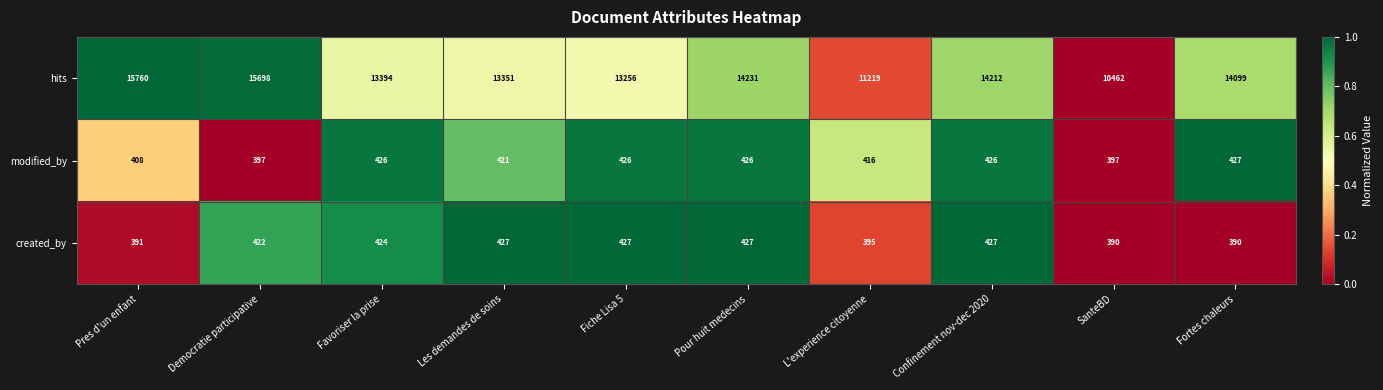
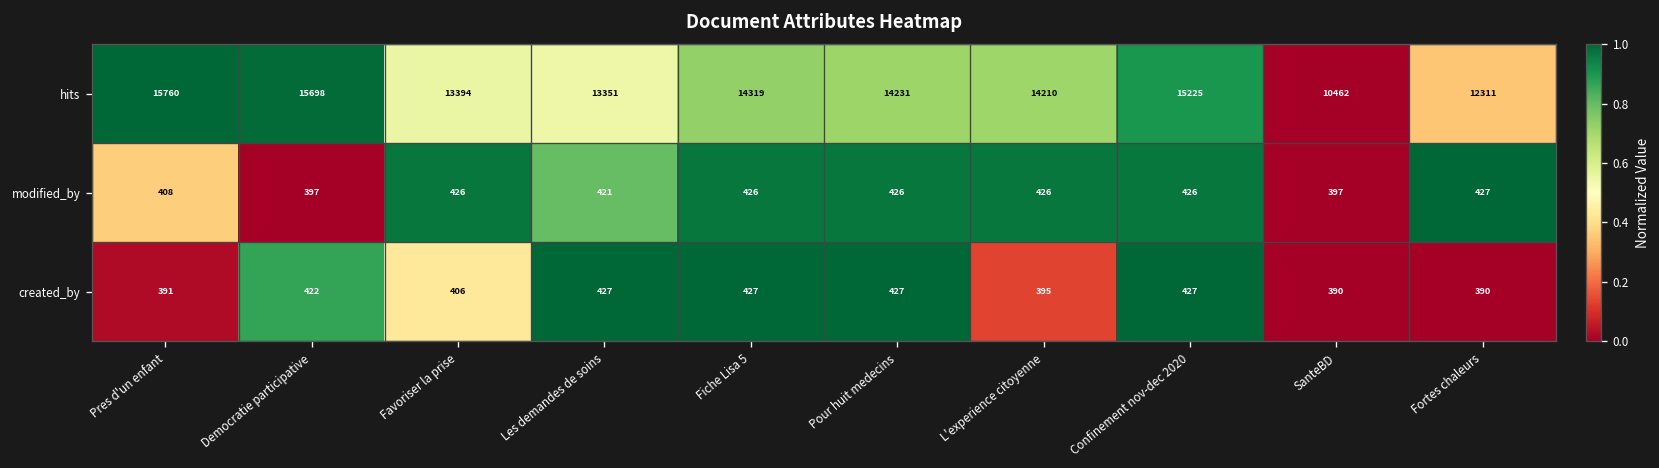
  {
    "hits": {
      "Pres d'un enfant": 15760,
      "Democratie participative": 15698,
      "Favoriser la prise": 13394,
      "Les demandes de soins": 13351,
-     "Fiche Lisa 5": 13256,
+     "Fiche Lisa 5": 14319,
      "Pour huit medecins": 14231,
-     "L'experience citoyenne": 11219,
-     "Confinement nov-dec 2020": 14212,
+     "L'experience citoyenne": 14210,
+     "Confinement nov-dec 2020": 15225,
      "SanteBD": 10462,
-     "Fortes chaleurs": 14099
+     "Fortes chaleurs": 12311
    },
    "modified_by": {
      "Pres d'un enfant": 408,
      "Democratie participative": 397,
      "Favoriser la prise": 426,
      "Les demandes de soins": 421,
      "Fiche Lisa 5": 426,
      "Pour huit medecins": 426,
-     "L'experience citoyenne": 416,
+     "L'experience citoyenne": 426,
      "Confinement nov-dec 2020": 426,
      "SanteBD": 397,
      "Fortes chaleurs": 427
    },
    "created_by": {
      "Pres d'un enfant": 391,
      "Democratie participative": 422,
-     "Favoriser la prise": 424,
+     "Favoriser la prise": 406,
      "Les demandes de soins": 427,
      "Fiche Lisa 5": 427,
      "Pour huit medecins": 427,
      "L'experience citoyenne": 395,
      "Confinement nov-dec 2020": 427,
      "SanteBD": 390,
      "Fortes chaleurs": 390
    }
  }
